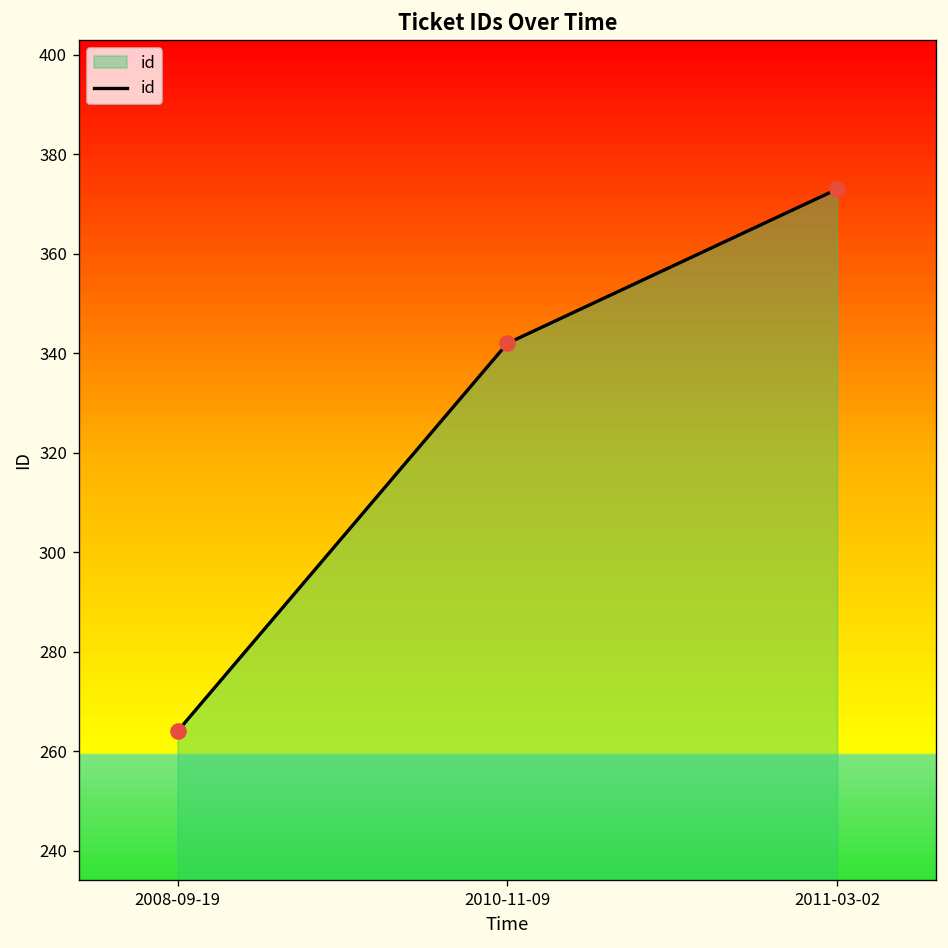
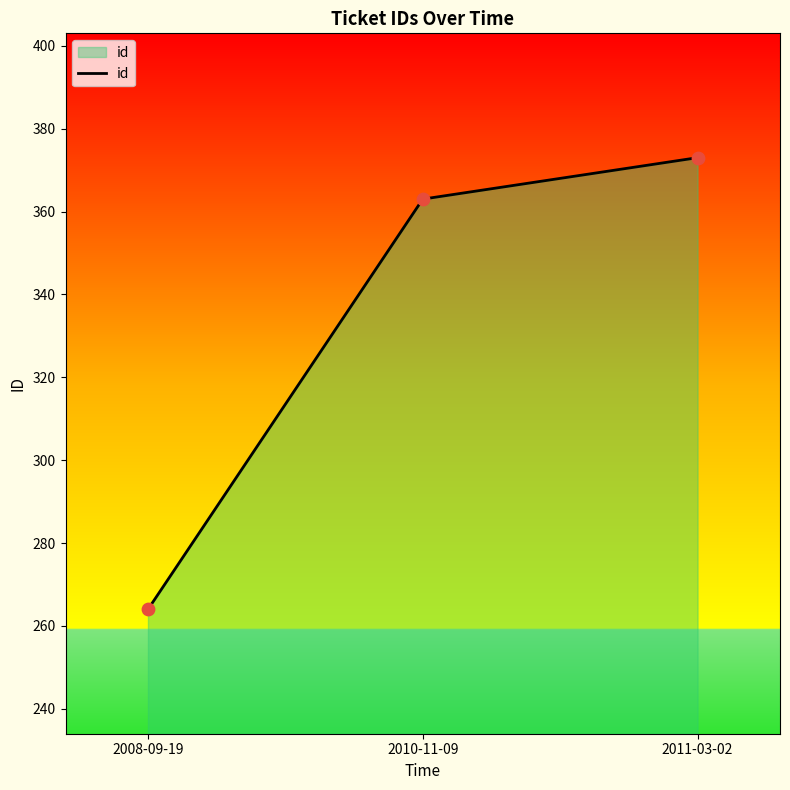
  {
    "2008-09-19": 264,
-   "2010-11-09": 342,
+   "2010-11-09": 363,
    "2011-03-02": 373
  }
